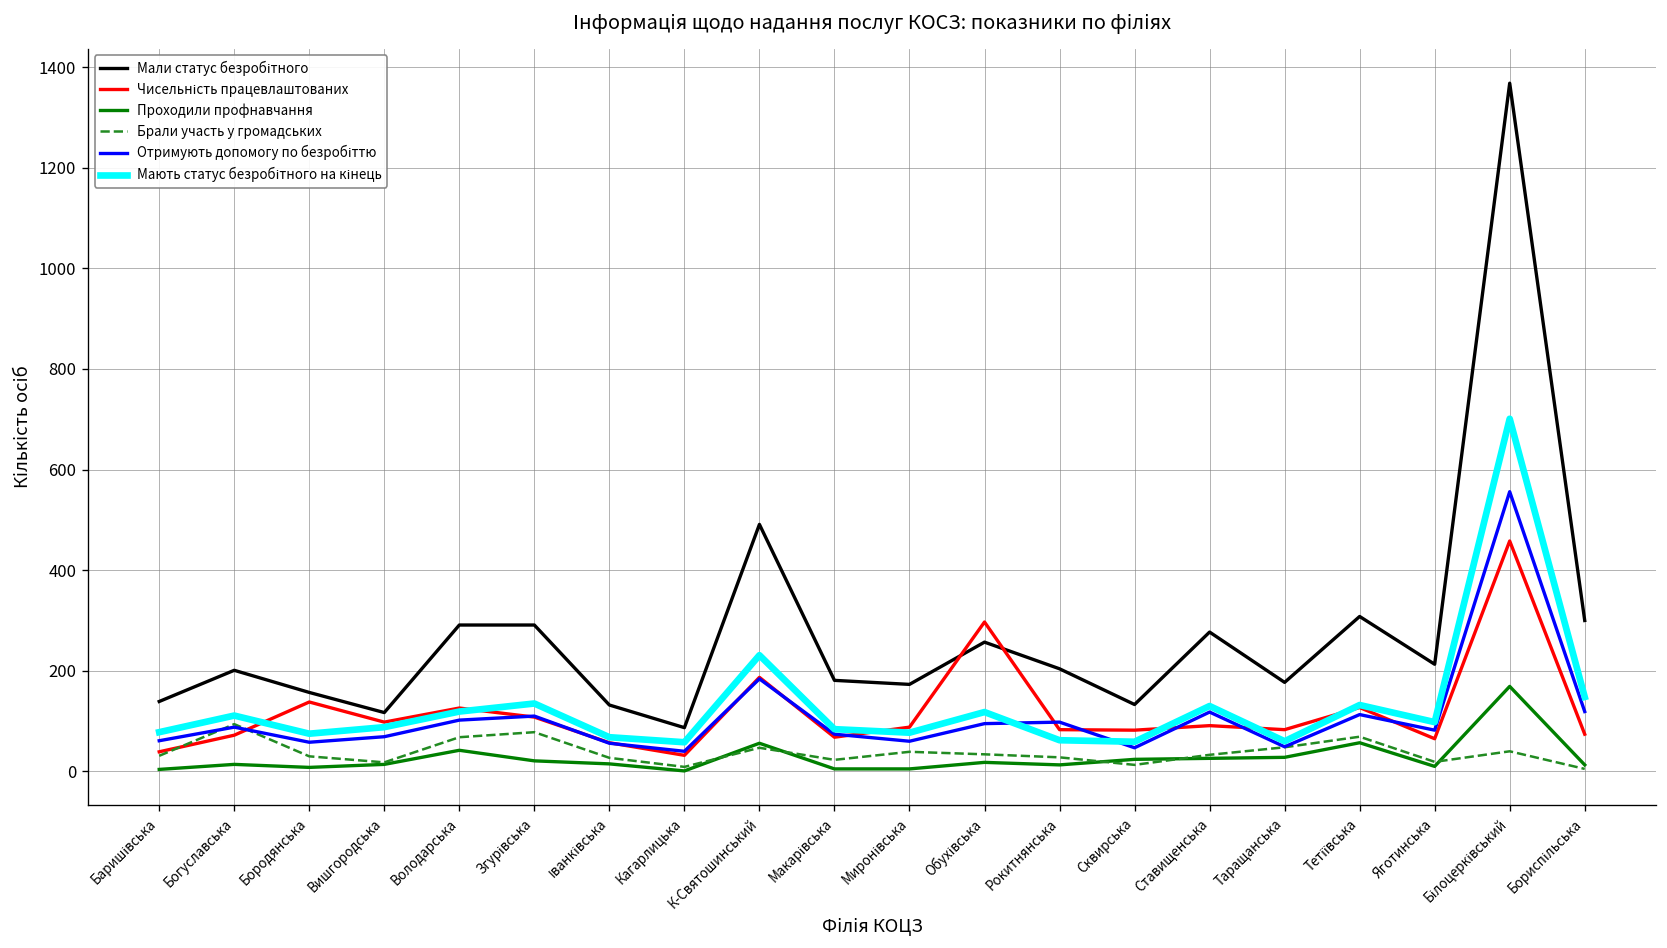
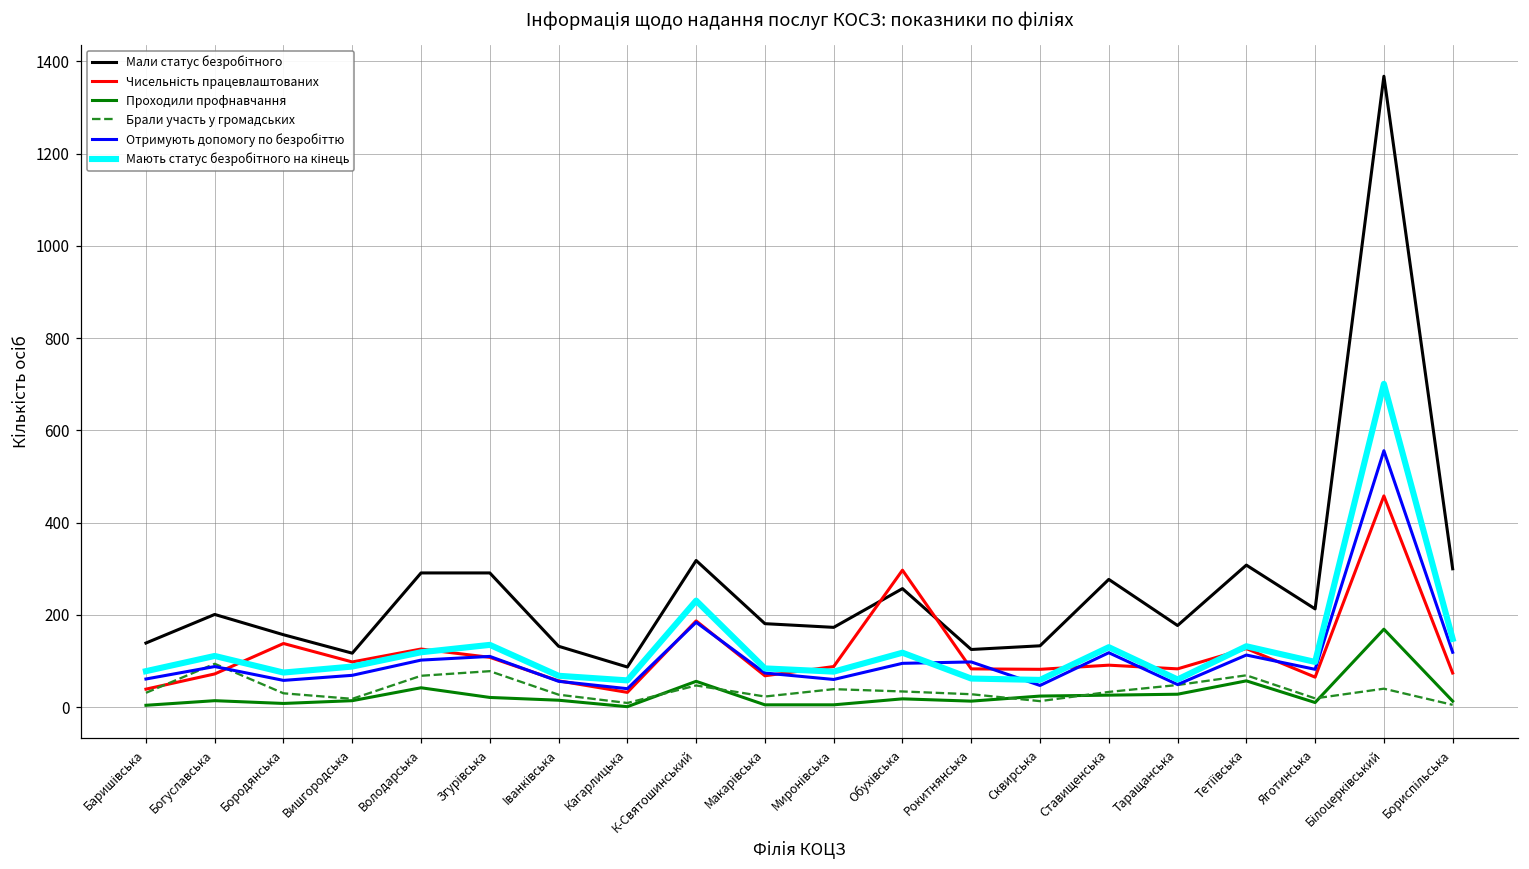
  {
    "Мали статус безробітного": {
      "Баришівська": 140,
      "Богуславська": 200,
      "Бородянська": 160,
      "Вишгородська": 120,
      "Володарська": 290,
      "Згурівська": 290,
      "Іванківська": 130,
      "Кагарлицька": 90,
-     "К-Святошинський": 490,
+     "К-Святошинський": 320,
      "Макарівська": 180,
      "Миронівська": 170,
      "Обухівська": 260,
-     "Рокитнянська": 200,
+     "Рокитнянська": 130,
      "Сквирська": 130,
      "Ставищенська": 280,
      "Таращанська": 180,
      "Тетіївська": 310,
      "Яготинська": 210,
      "Білоцерківський": 1370,
      "Бориспільська": 300
    },
    "Чисельність працевлаштованих": {
      "Баришівська": 40,
      "Богуславська": 70,
      "Бородянська": 140,
      "Вишгородська": 100,
      "Володарська": 130,
      "Кагарлицька": 30,
      "Миронівська": 90,
      "Обухівська": 300,
      "Рокитнянська": 80,
      "Сквирська": 80,
      "Ставищенська": 90,
      "Таращанська": 80,
      "Яготинська": 70,
      "Білоцерківський": 460,
      "Бориспільська": 70
    },
    "Отримують допомогу по безробіттю": {
      "Баришівська": 60,
      "Богуславська": 90,
      "Бородянська": 60,
      "Вишгородська": 70,
      "Володарська": 100,
      "Кагарлицька": 40,
      "Миронівська": 60,
      "Обухівська": 100,
      "Рокитнянська": 100,
      "Сквирська": 50,
      "Ставищенська": 120,
      "Тетіївська": 110,
      "Яготинська": 80,
      "Білоцерківський": 560,
      "Бориспільська": 120
    },
    "Мають статус безробітного на кінець": {
      "Баришівська": 80,
      "Богуславська": 110,
      "Бородянська": 80,
      "Вишгородська": 90,
      "Володарська": 120,
      "Згурівська": 140,
      "Іванківська": 70,
      "Кагарлицька": 60,
      "К-Святошинський": 230,
      "Макарівська": 80,
      "Миронівська": 80,
      "Обухівська": 120,
      "Рокитнянська": 60,
      "Сквирська": 60,
      "Ставищенська": 130,
      "Таращанська": 60,
      "Яготинська": 100,
      "Білоцерківський": 700,
      "Бориспільська": 150
    }
  }
